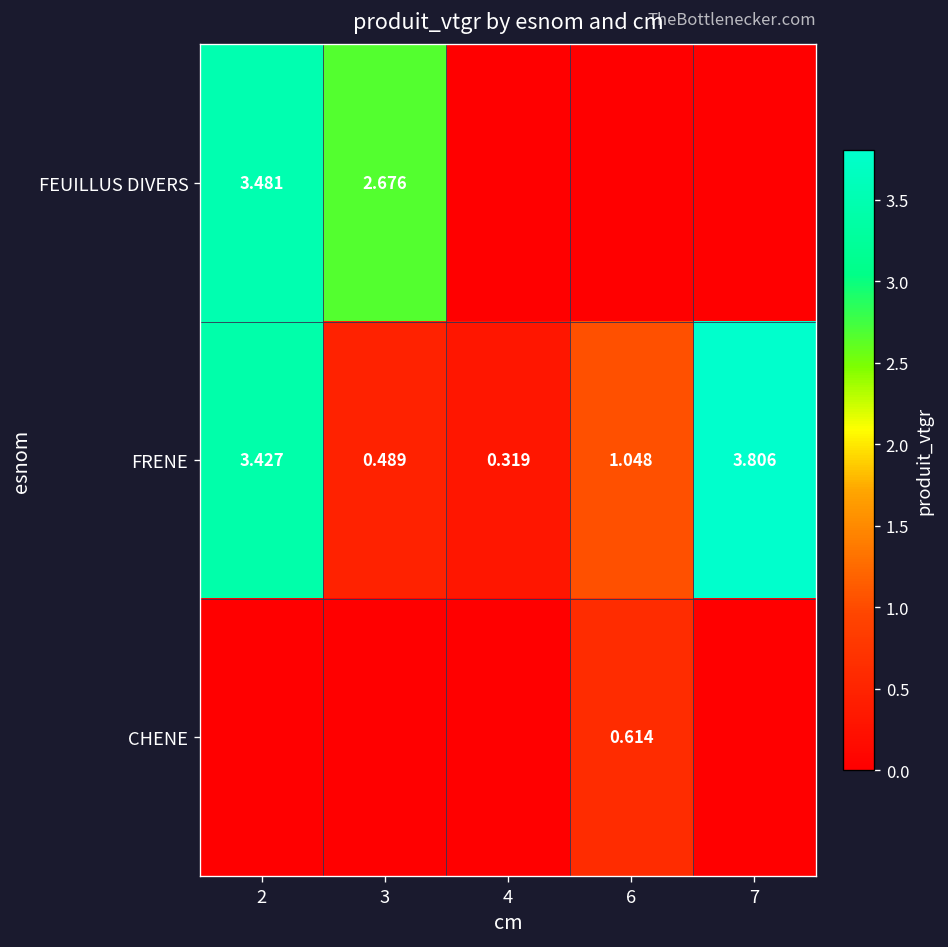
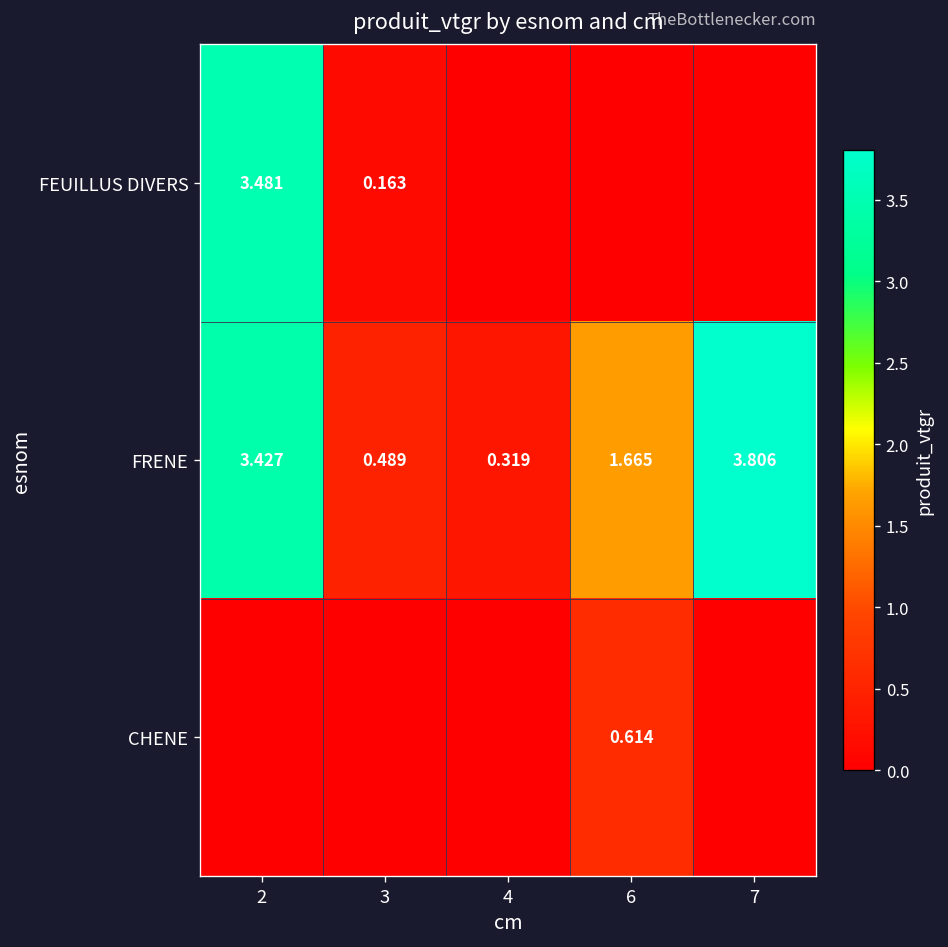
  {
    "FEUILLUS DIVERS": {
      "2": 3.481,
-     "3": 2.676
+     "3": 0.163
    },
    "FRENE": {
      "2": 3.427,
      "3": 0.489,
      "4": 0.319,
-     "6": 1.048,
+     "6": 1.665,
      "7": 3.806
    },
    "CHENE": {
      "6": 0.614
    }
  }
